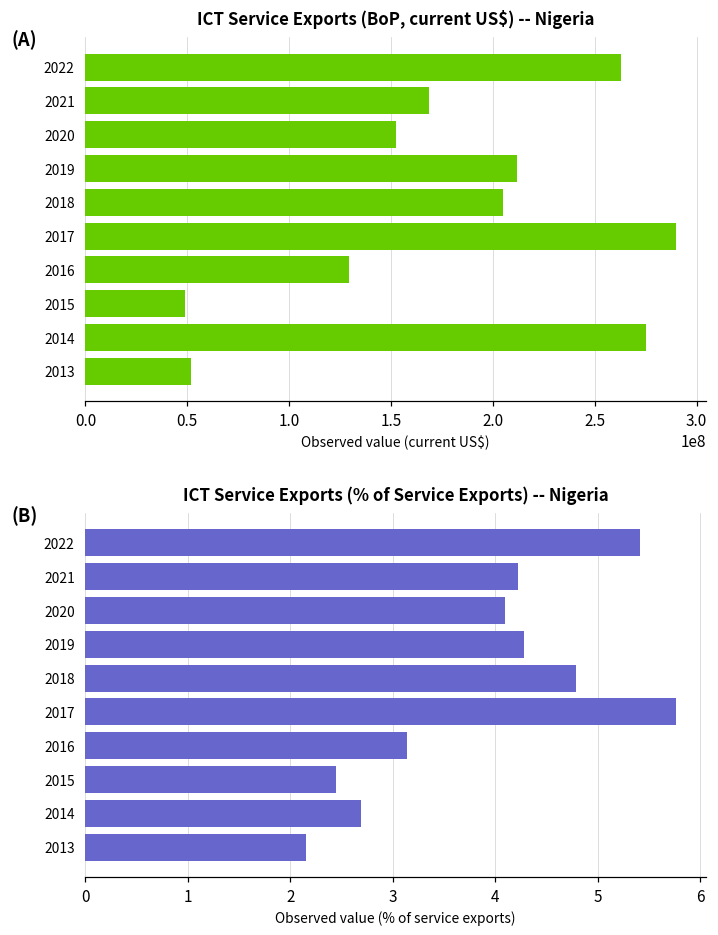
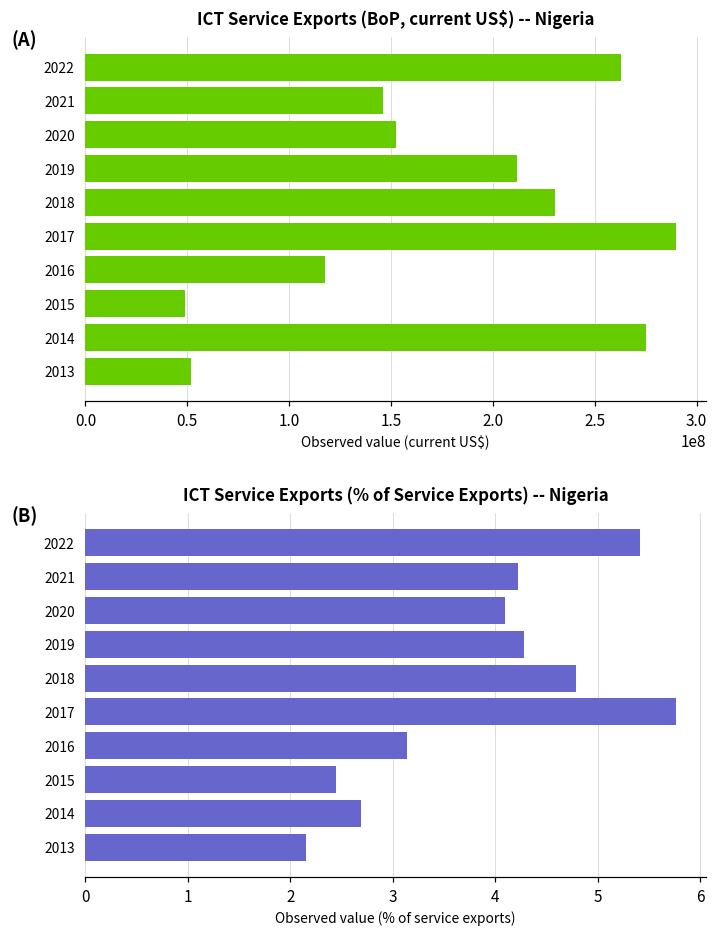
  {
    "ICT Service Exports (BoP, current US$) -- Nigeria": {
      "2022": 263000000,
-     "2021": 169000000,
+     "2021": 146000000,
      "2020": 152000000,
      "2019": 212000000,
-     "2018": 205000000,
+     "2018": 231000000,
      "2017": 290000000,
-     "2016": 130000000,
+     "2016": 118000000,
      "2015": 49000000,
      "2014": 275000000,
      "2013": 52000000
    },
    "ICT Service Exports (% of Service Exports) -- Nigeria": {
      "2022": 5.4,
      "2021": 4.2,
      "2020": 4.1,
      "2019": 4.3,
      "2018": 4.8,
      "2017": 5.8,
      "2016": 3.1,
      "2015": 2.4,
      "2014": 2.7,
      "2013": 2.2
    }
  }
